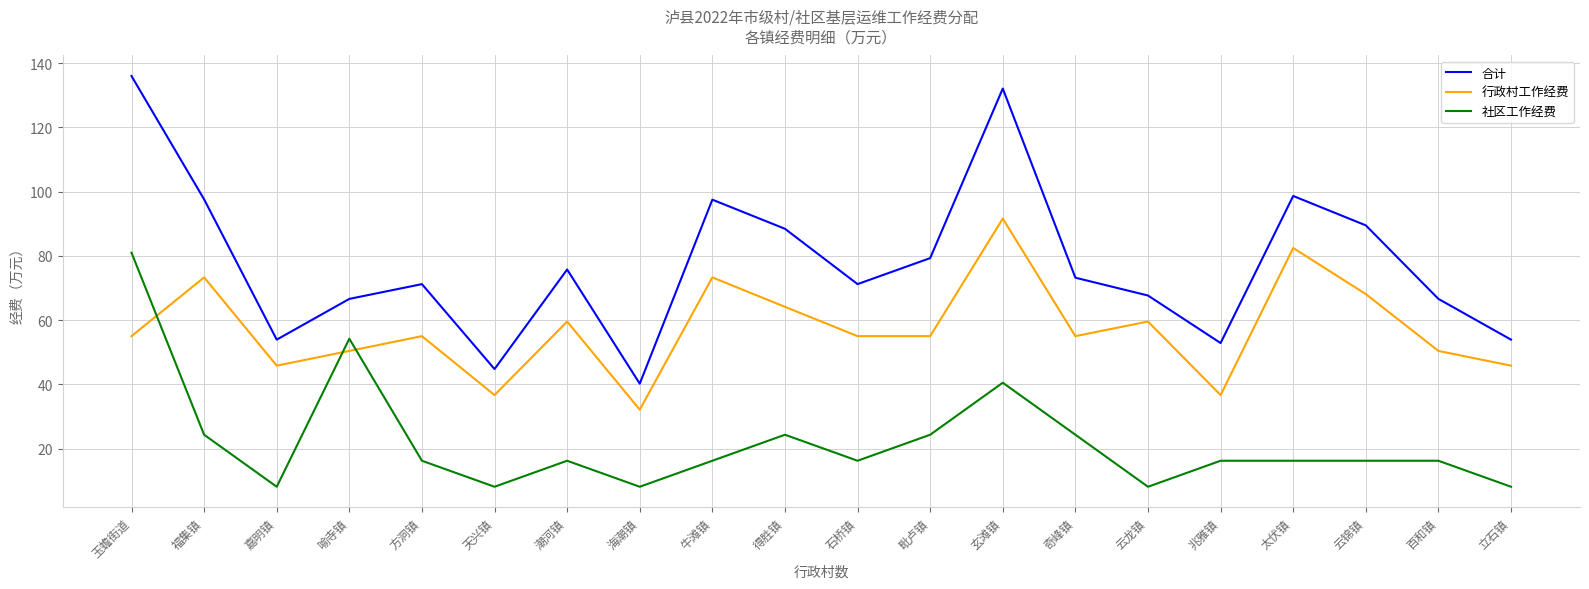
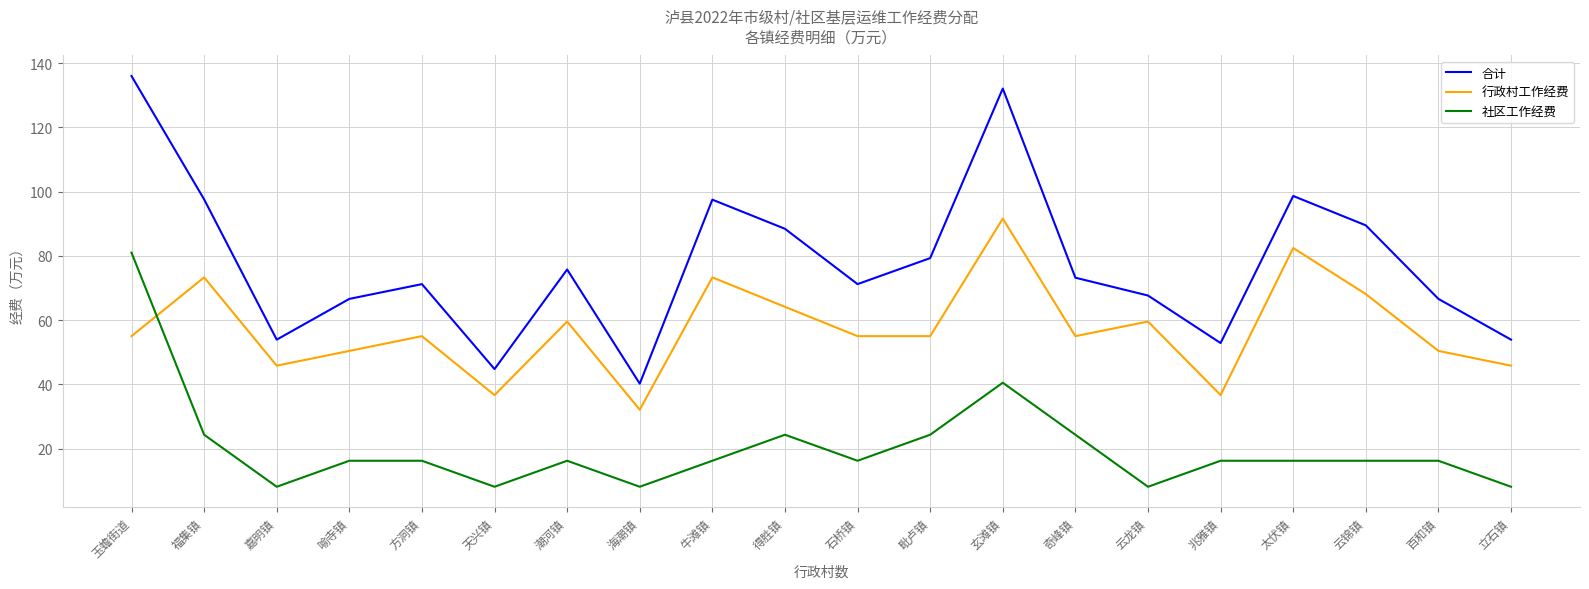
  {
    "合计": {
      "玉蟾街道": 136,
      "福集镇": 98,
      "嘉明镇": 54,
      "喻寺镇": 67,
      "方洞镇": 71,
      "天兴镇": 45,
      "潮河镇": 76,
      "海潮镇": 40,
      "牛滩镇": 98,
      "得胜镇": 88,
      "石桥镇": 71,
      "毗卢镇": 79,
      "玄滩镇": 132,
      "奇峰镇": 73,
      "云龙镇": 68,
      "兆雅镇": 53,
      "太伏镇": 99,
      "云锦镇": 90,
      "百和镇": 67,
      "立石镇": 54
    },
    "行政村工作经费": {
      "玉蟾街道": 55,
      "福集镇": 73,
      "嘉明镇": 46,
      "喻寺镇": 50,
      "方洞镇": 55,
      "天兴镇": 37,
      "潮河镇": 60,
      "海潮镇": 32,
      "牛滩镇": 73,
      "得胜镇": 64,
      "石桥镇": 55,
      "毗卢镇": 55,
      "玄滩镇": 92,
      "奇峰镇": 55,
      "云龙镇": 60,
      "兆雅镇": 37,
      "太伏镇": 82,
      "云锦镇": 68,
      "百和镇": 50,
      "立石镇": 46
    },
    "社区工作经费": {
      "玉蟾街道": 81,
      "福集镇": 24,
      "嘉明镇": 8,
-     "喻寺镇": 54,
+     "喻寺镇": 16,
      "方洞镇": 16,
      "天兴镇": 8,
      "潮河镇": 16,
      "海潮镇": 8,
      "牛滩镇": 16,
      "得胜镇": 24,
      "石桥镇": 16,
      "毗卢镇": 24,
      "玄滩镇": 41,
      "奇峰镇": 24,
      "云龙镇": 8,
      "兆雅镇": 16,
      "太伏镇": 16,
      "云锦镇": 16,
      "百和镇": 16,
      "立石镇": 8
    }
  }
